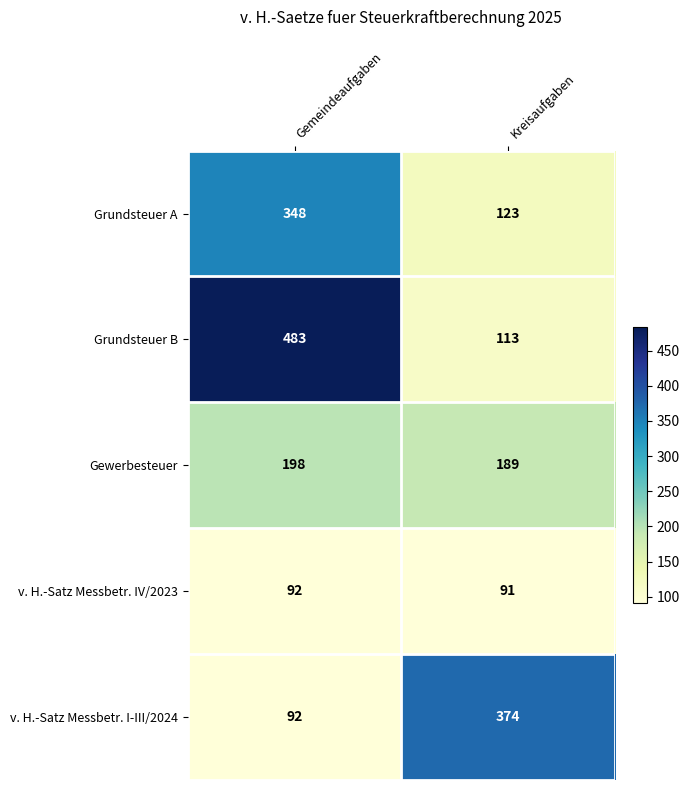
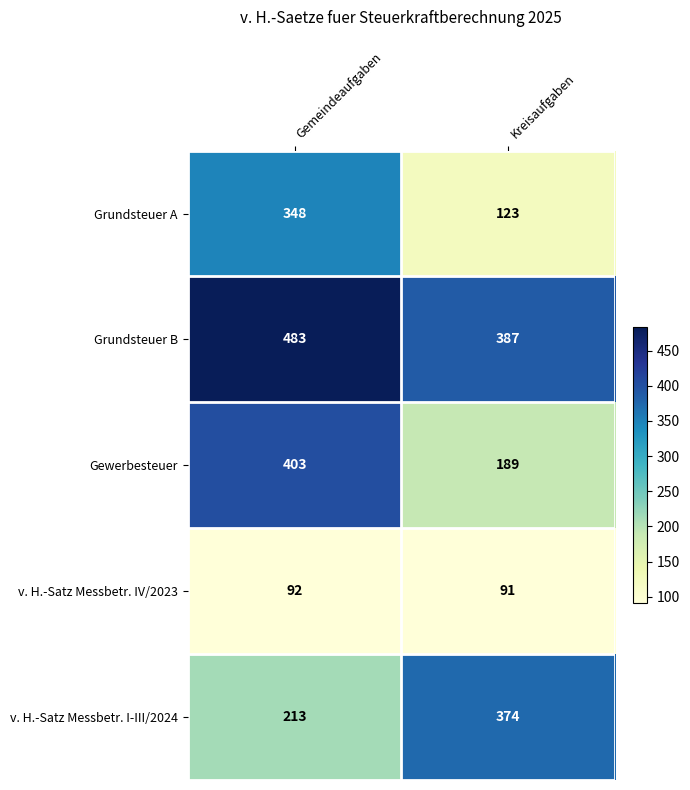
  {
    "Grundsteuer A": {
      "Gemeindeaufgaben": 348,
      "Kreisaufgaben": 123
    },
    "Grundsteuer B": {
      "Gemeindeaufgaben": 483,
-     "Kreisaufgaben": 113
+     "Kreisaufgaben": 387
    },
    "Gewerbesteuer": {
-     "Gemeindeaufgaben": 198,
+     "Gemeindeaufgaben": 403,
      "Kreisaufgaben": 189
    },
    "v. H.-Satz Messbetr. IV/2023": {
      "Gemeindeaufgaben": 92,
      "Kreisaufgaben": 91
    },
    "v. H.-Satz Messbetr. I-III/2024": {
-     "Gemeindeaufgaben": 92,
+     "Gemeindeaufgaben": 213,
      "Kreisaufgaben": 374
    }
  }
